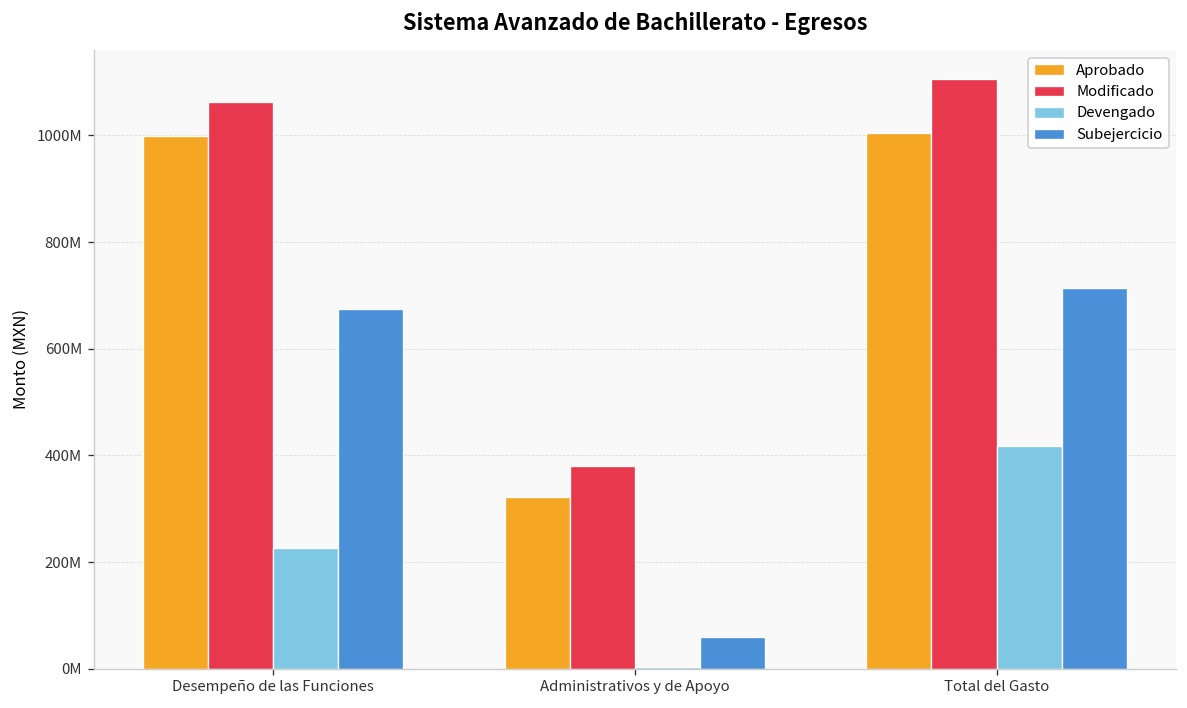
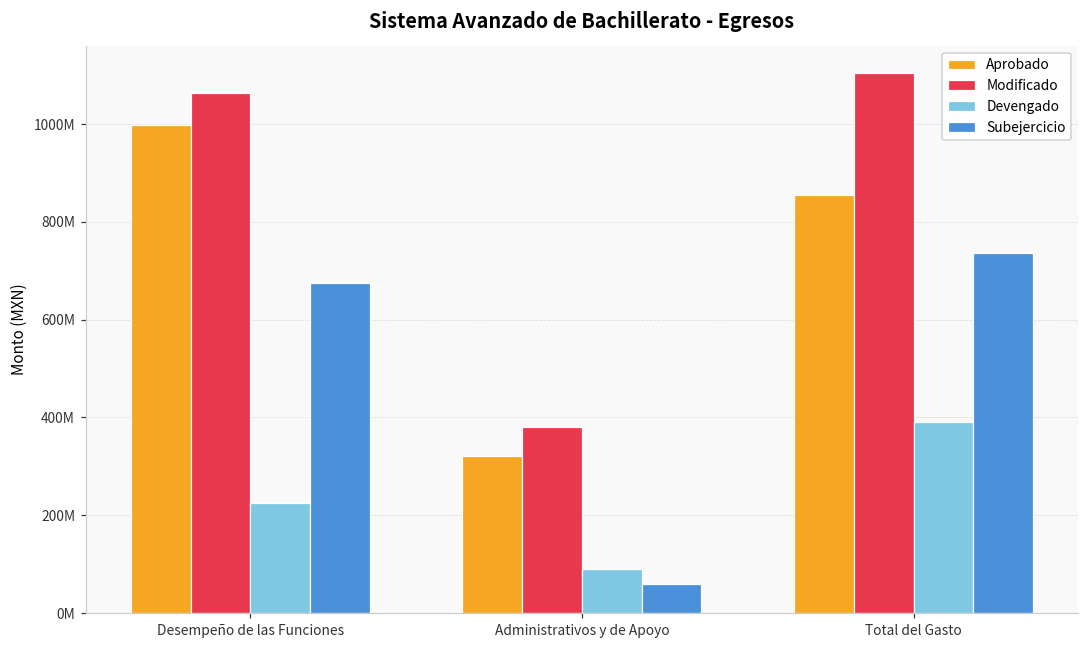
  {
    "Aprobado": {
      "Desempeño de las Funciones": 1000000000,
      "Administrativos y de Apoyo": 320000000,
-     "Total del Gasto": 1010000000
+     "Total del Gasto": 850000000
    },
    "Modificado": {
      "Desempeño de las Funciones": 1060000000,
      "Administrativos y de Apoyo": 380000000,
      "Total del Gasto": 1100000000
    },
    "Devengado": {
      "Desempeño de las Funciones": 230000000,
-     "Administrativos y de Apoyo": 0,
-     "Total del Gasto": 420000000
+     "Administrativos y de Apoyo": 90000000,
+     "Total del Gasto": 390000000
    },
    "Subejercicio": {
      "Desempeño de las Funciones": 670000000,
      "Administrativos y de Apoyo": 60000000,
-     "Total del Gasto": 710000000
+     "Total del Gasto": 740000000
    }
  }
